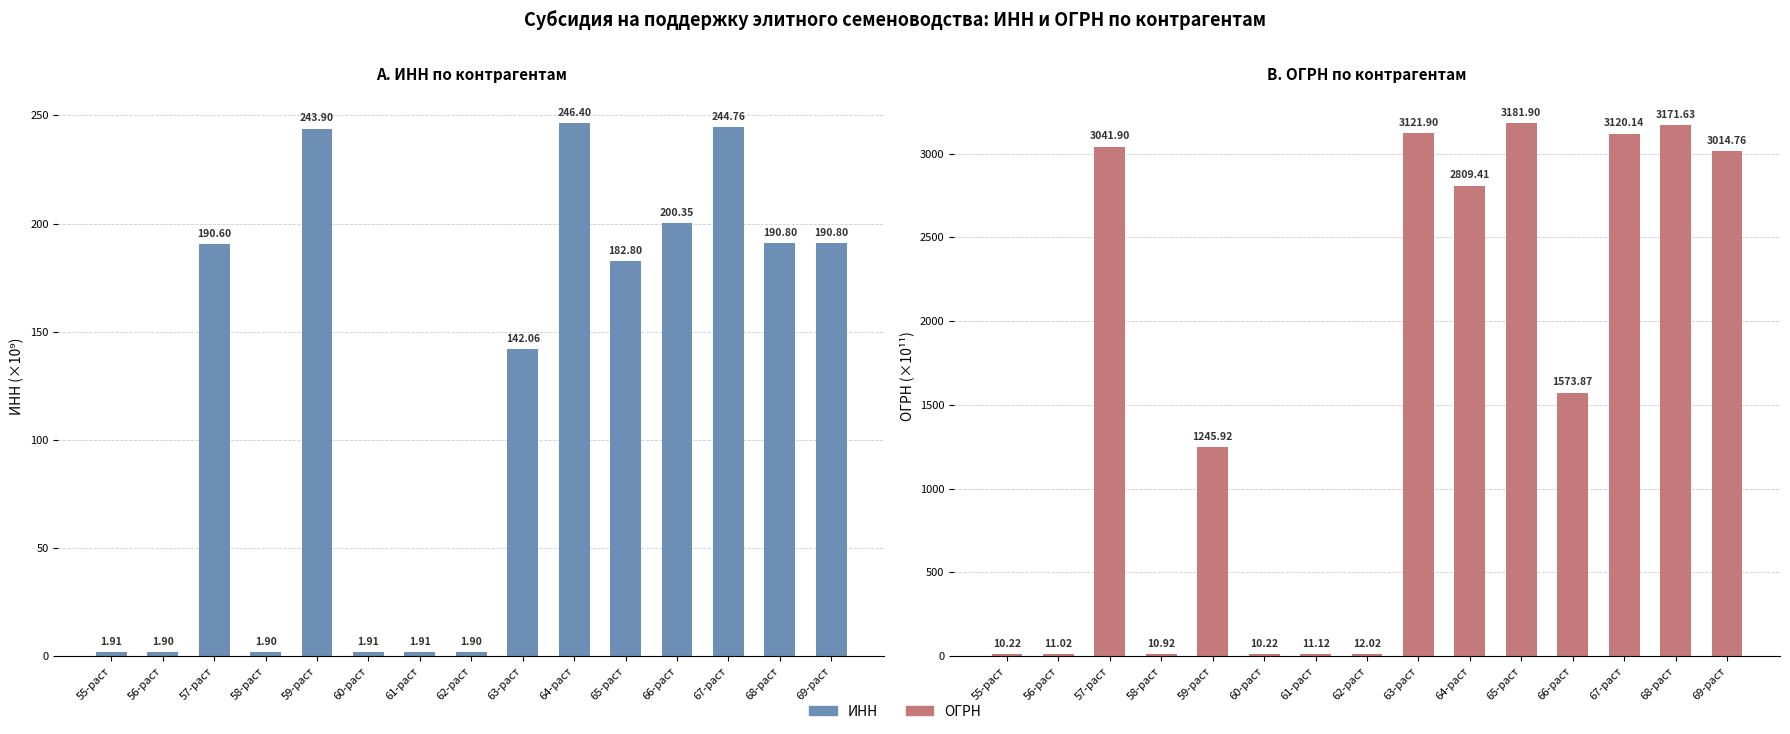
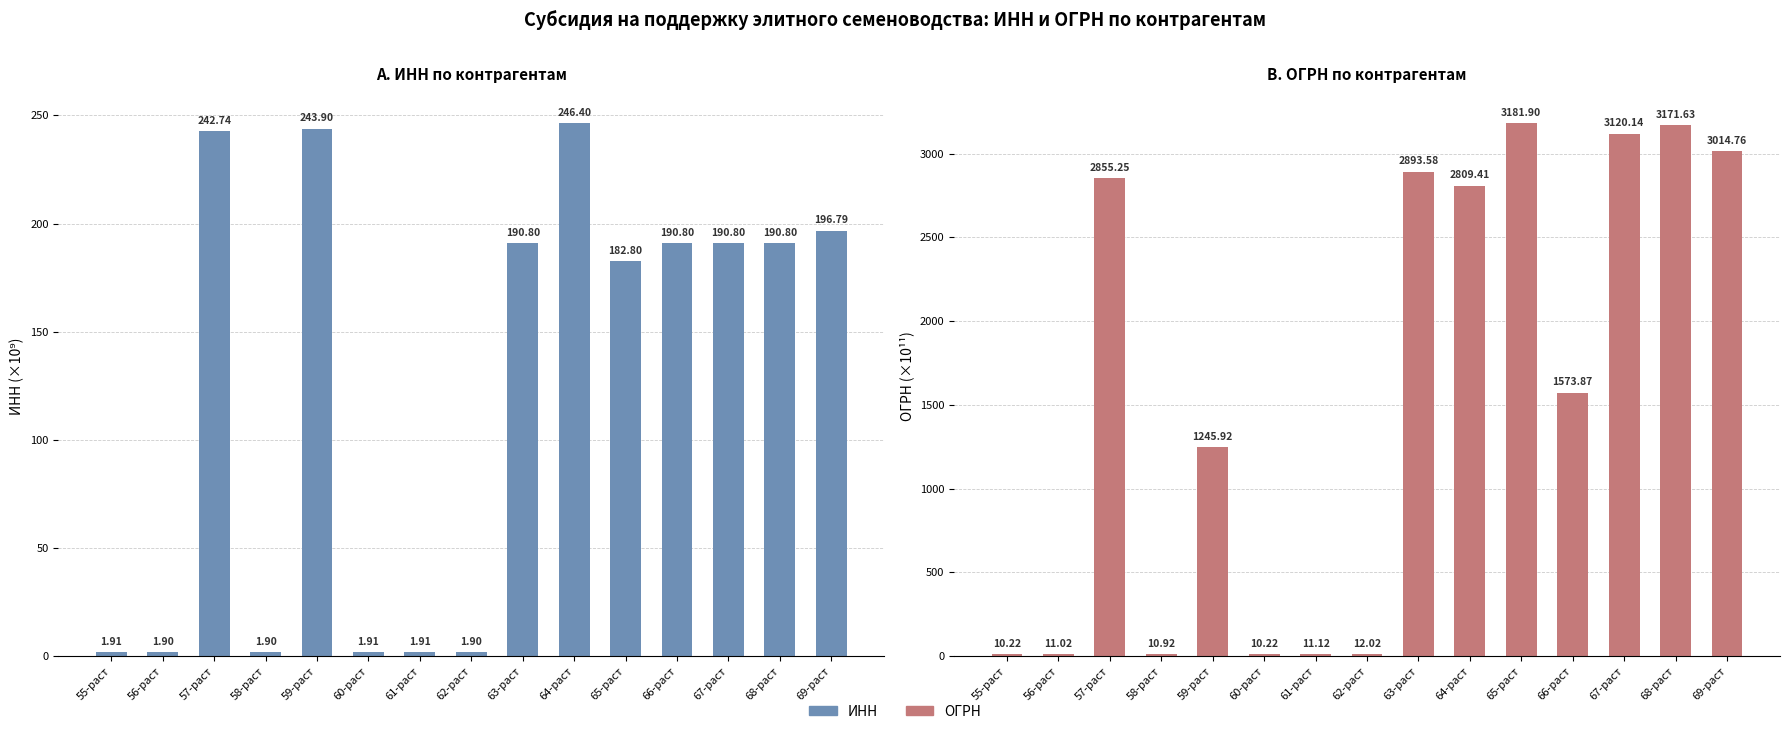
  {
    "A. ИНН по контрагентам": {
      "55-раст": 1.91,
      "56-раст": 1.90,
-     "57-раст": 190.60,
+     "57-раст": 242.74,
      "58-раст": 1.90,
      "59-раст": 243.90,
      "60-раст": 1.91,
      "61-раст": 1.91,
      "62-раст": 1.90,
-     "63-раст": 142.06,
+     "63-раст": 190.80,
      "64-раст": 246.40,
      "65-раст": 182.80,
-     "66-раст": 200.35,
-     "67-раст": 244.76,
+     "66-раст": 190.80,
+     "67-раст": 190.80,
      "68-раст": 190.80,
-     "69-раст": 190.80
+     "69-раст": 196.79
    },
    "B. ОГРН по контрагентам": {
      "55-раст": 10.22,
      "56-раст": 11.02,
-     "57-раст": 3041.90,
+     "57-раст": 2855.25,
      "58-раст": 10.92,
      "59-раст": 1245.92,
      "60-раст": 10.22,
      "61-раст": 11.12,
      "62-раст": 12.02,
-     "63-раст": 3121.90,
+     "63-раст": 2893.58,
      "64-раст": 2809.41,
      "65-раст": 3181.90,
      "66-раст": 1573.87,
      "67-раст": 3120.14,
      "68-раст": 3171.63,
      "69-раст": 3014.76
    }
  }
